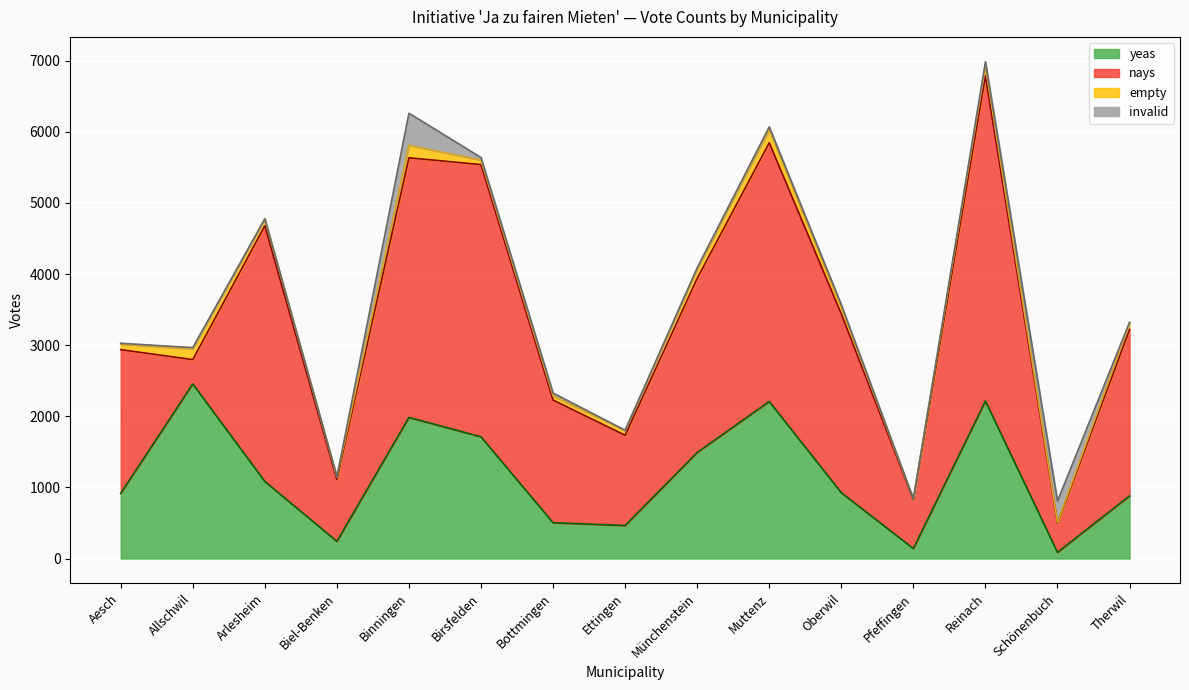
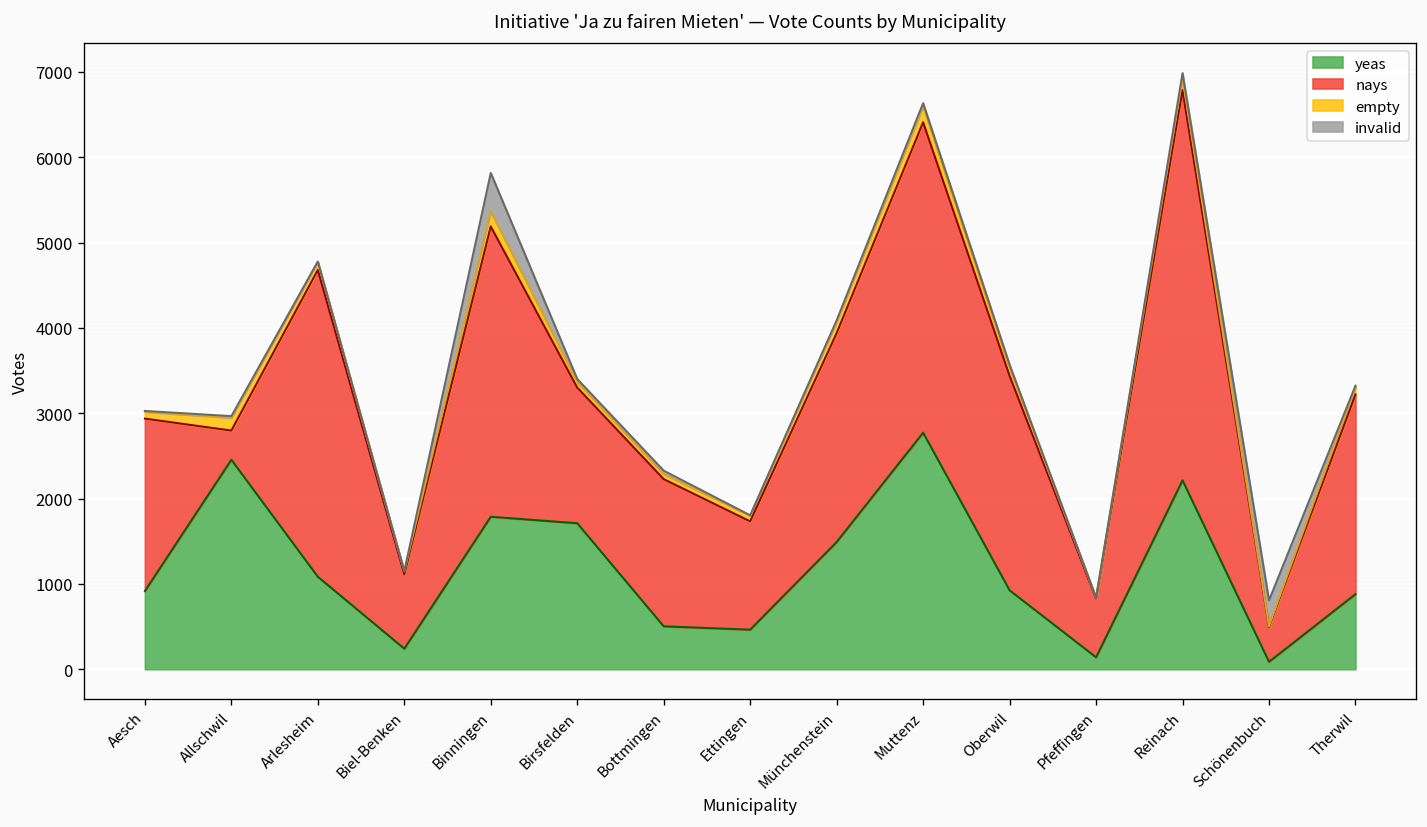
  {
    "yeas": {
      "Aesch": 900,
      "Allschwil": 2500,
      "Arlesheim": 1100,
      "Biel-Benken": 200,
-     "Binningen": 2000,
+     "Binningen": 1800,
      "Birsfelden": 1700,
      "Bottmingen": 500,
      "Ettingen": 500,
      "Münchenstein": 1500,
-     "Muttenz": 2200,
+     "Muttenz": 2800,
      "Oberwil": 900,
      "Pfeffingen": 100,
      "Reinach": 2200,
      "Schönenbuch": 100,
      "Therwil": 900
    },
    "nays": {
      "Aesch": 2000,
      "Allschwil": 300,
      "Arlesheim": 3600,
-     "Binningen": 3700,
-     "Birsfelden": 3800,
+     "Binningen": 3400,
+     "Birsfelden": 1600,
      "Bottmingen": 1700,
      "Ettingen": 1300,
      "Münchenstein": 2400,
      "Muttenz": 3600,
      "Oberwil": 2500,
      "Reinach": 4600,
      "Therwil": 2300
    },
    "empty": {
      "Binningen": 200,
      "Birsfelden": 100,
      "Bottmingen": 100,
      "Muttenz": 200,
      "Oberwil": 100,
      "Reinach": 100
    },
    "invalid": {
      "Binningen": 500,
      "Birsfelden": 0,
      "Bottmingen": 0,
      "Muttenz": 0,
      "Oberwil": 0,
      "Reinach": 100,
      "Schönenbuch": 300
    }
  }
